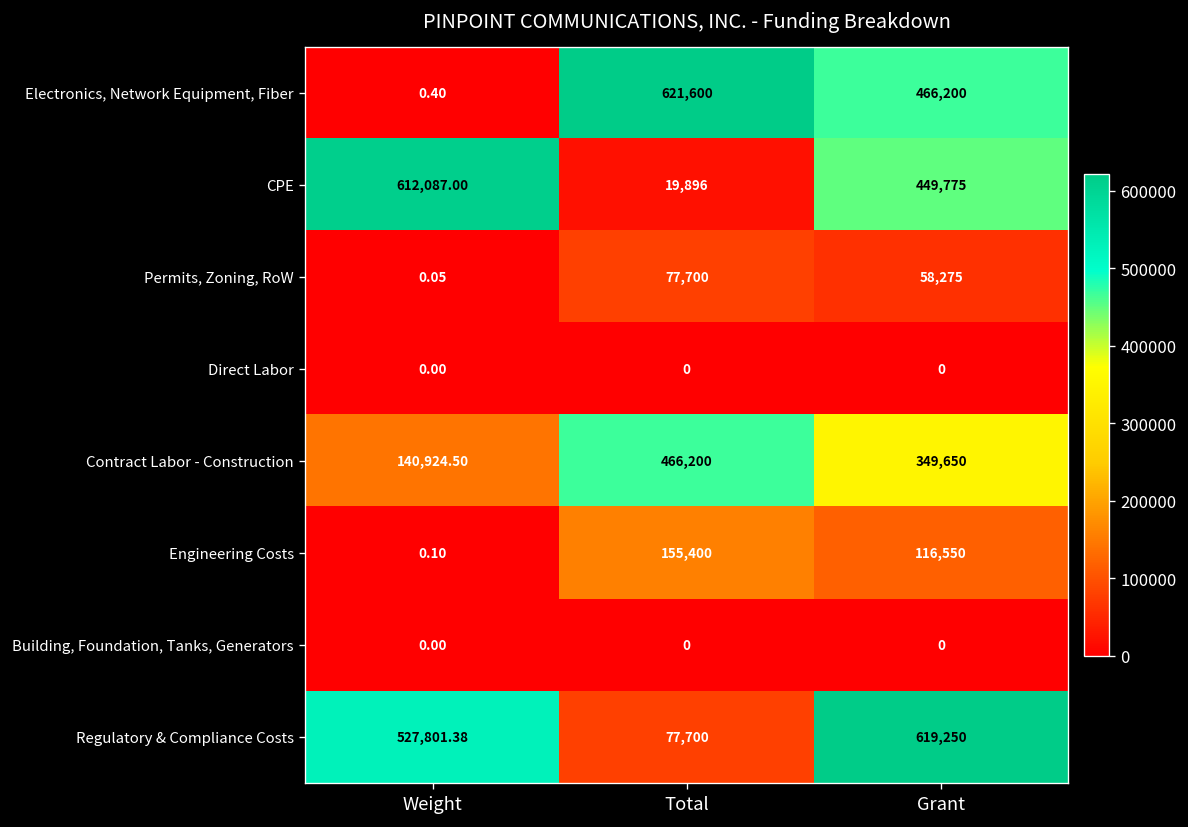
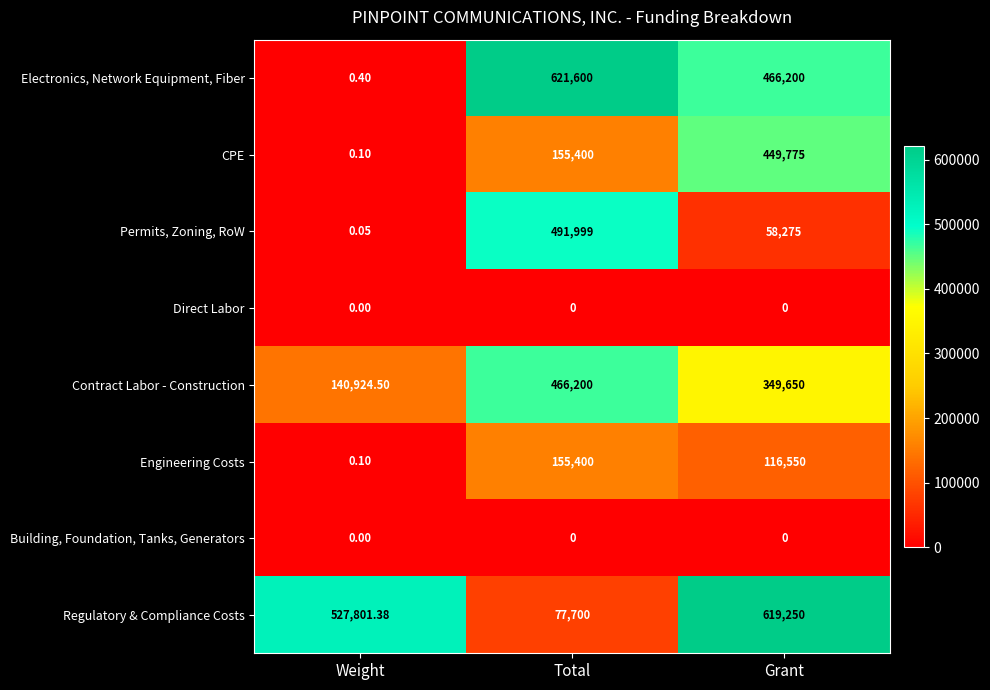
  {
    "Electronics, Network Equipment, Fiber": {
      "Weight": "0.40",
      "Total": "621,600",
      "Grant": "466,200"
    },
    "CPE": {
-     "Weight": "612,087.00",
-     "Total": "19,896",
+     "Weight": "0.10",
+     "Total": "155,400",
      "Grant": "449,775"
    },
    "Permits, Zoning, RoW": {
      "Weight": "0.05",
-     "Total": "77,700",
+     "Total": "491,999",
      "Grant": "58,275"
    },
    "Direct Labor": {
      "Weight": "0.00",
      "Total": "0",
      "Grant": "0"
    },
    "Contract Labor - Construction": {
      "Weight": "140,924.50",
      "Total": "466,200",
      "Grant": "349,650"
    },
    "Engineering Costs": {
      "Weight": "0.10",
      "Total": "155,400",
      "Grant": "116,550"
    },
    "Building, Foundation, Tanks, Generators": {
      "Weight": "0.00",
      "Total": "0",
      "Grant": "0"
    },
    "Regulatory & Compliance Costs": {
      "Weight": "527,801.38",
      "Total": "77,700",
      "Grant": "619,250"
    }
  }
